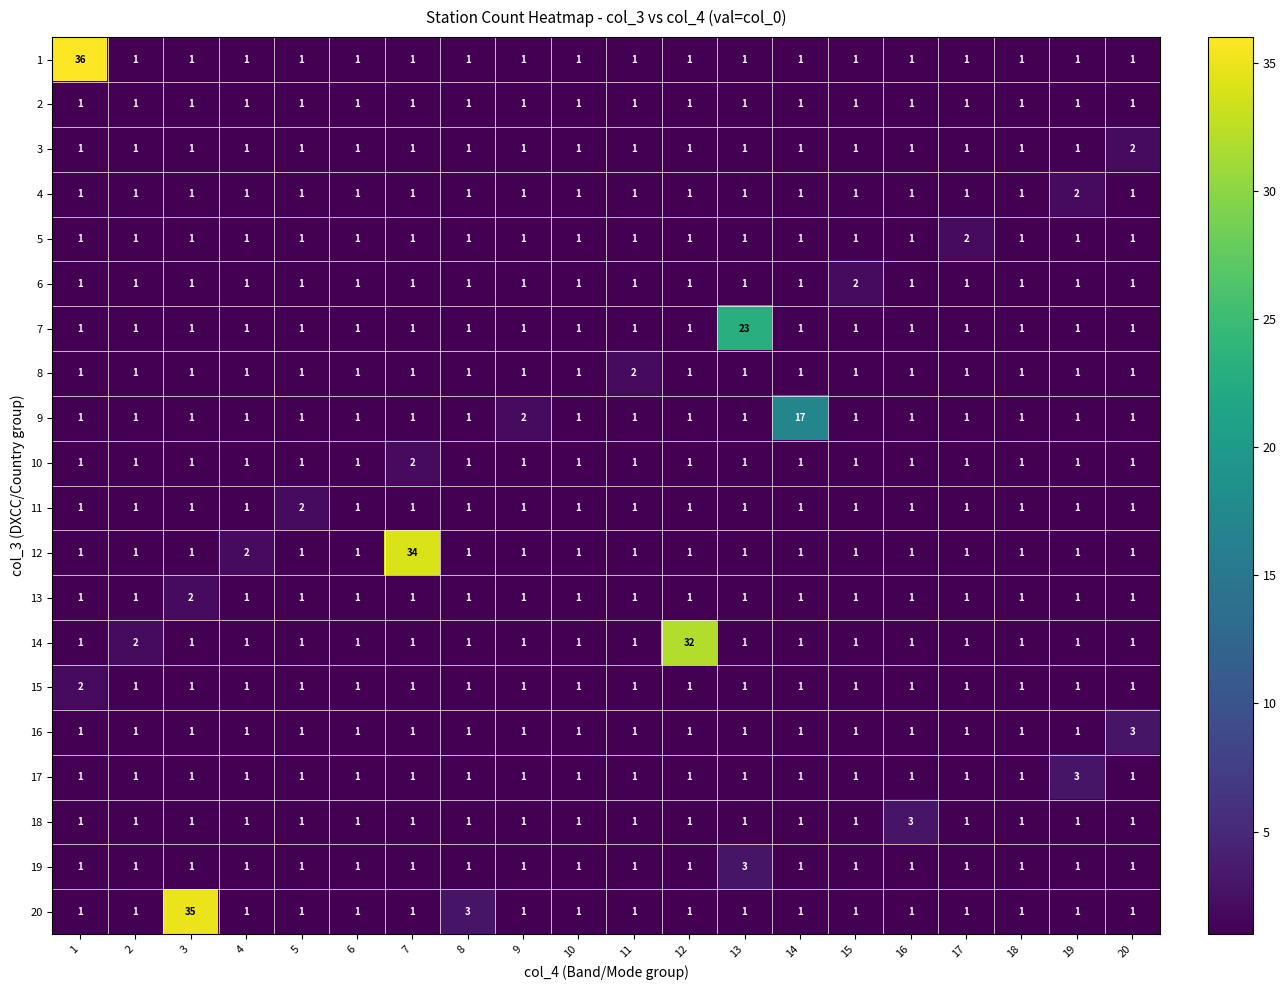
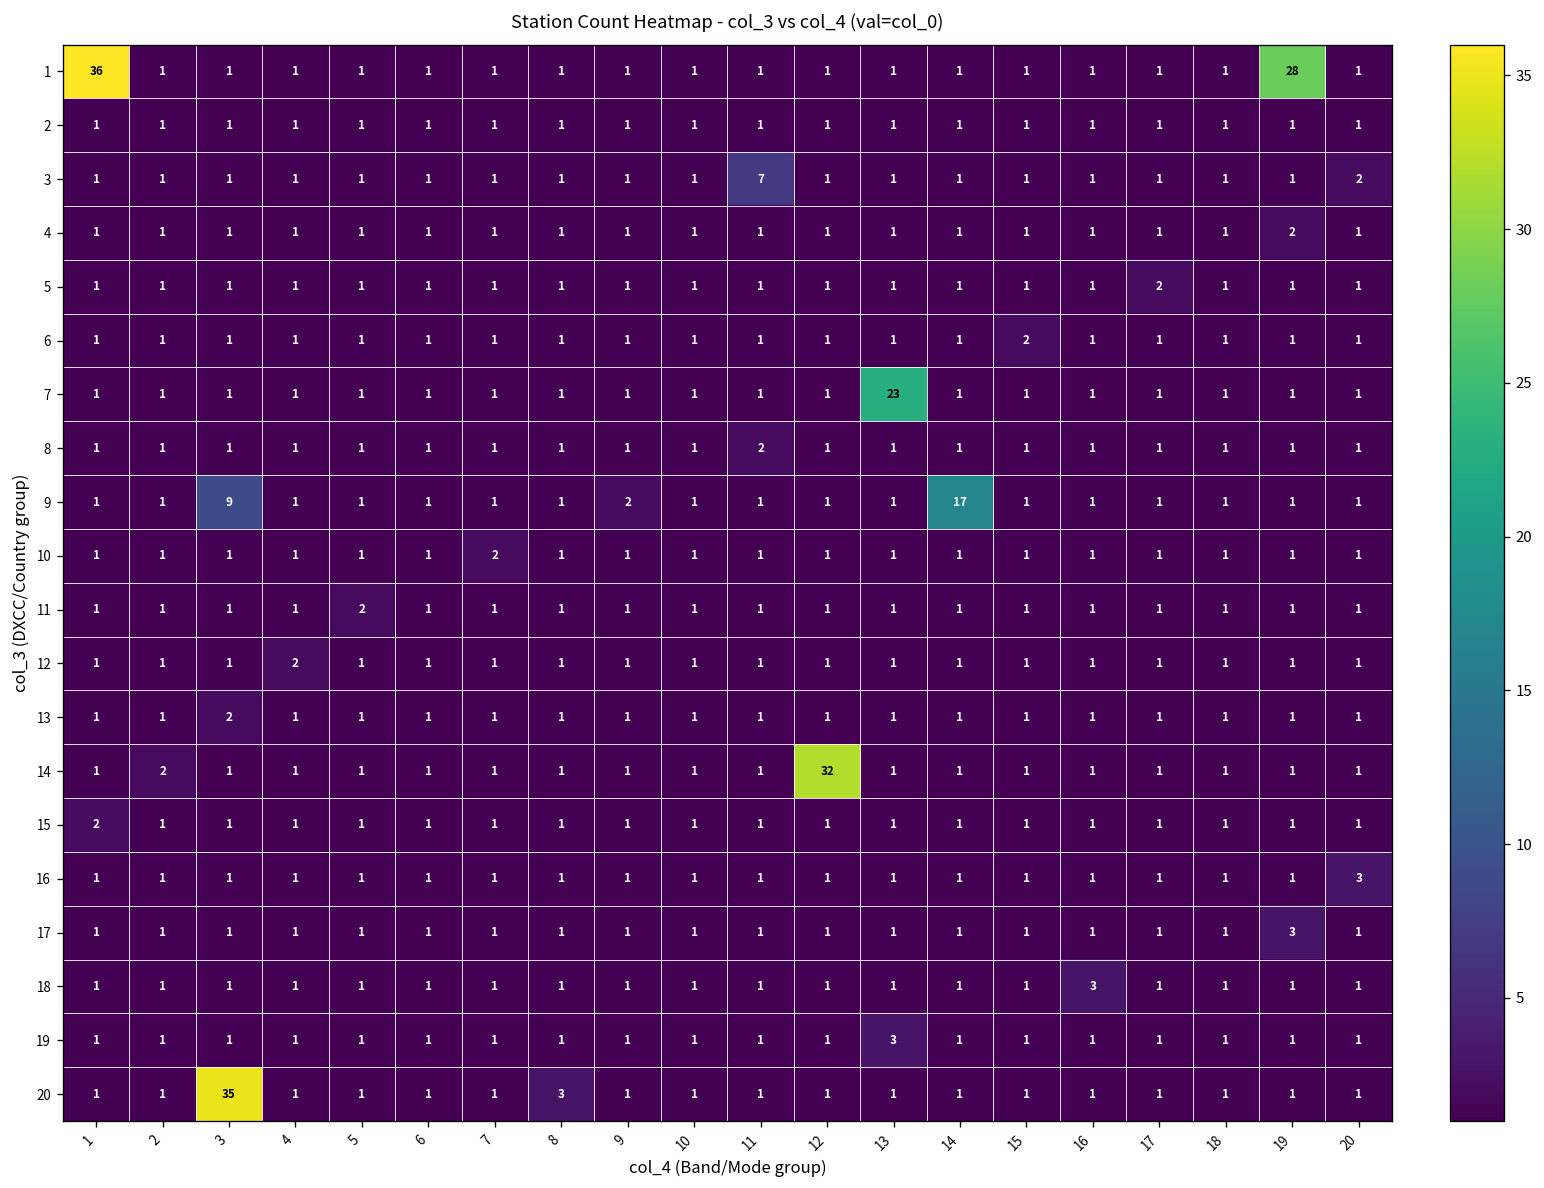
  {
    "1": {
      "1": 36,
      "2": 1,
      "3": 1,
      "4": 1,
      "5": 1,
      "6": 1,
      "7": 1,
      "8": 1,
      "9": 1,
      "10": 1,
      "11": 1,
      "12": 1,
      "13": 1,
      "14": 1,
      "15": 1,
      "16": 1,
      "17": 1,
      "18": 1,
-     "19": 1,
+     "19": 28,
      "20": 1
    },
    "3": {
      "1": 1,
      "2": 1,
      "3": 1,
      "4": 1,
      "5": 1,
      "6": 1,
      "7": 1,
      "8": 1,
      "9": 1,
      "10": 1,
-     "11": 1,
+     "11": 7,
      "12": 1,
      "13": 1,
      "14": 1,
      "15": 1,
      "16": 1,
      "17": 1,
      "18": 1,
      "19": 1,
      "20": 2
    },
    "9": {
      "1": 1,
      "2": 1,
-     "3": 1,
+     "3": 9,
      "4": 1,
      "5": 1,
      "6": 1,
      "7": 1,
      "8": 1,
      "9": 2,
      "10": 1,
      "11": 1,
      "12": 1,
      "13": 1,
      "14": 17,
      "15": 1,
      "16": 1,
      "17": 1,
      "18": 1,
      "19": 1,
      "20": 1
    },
    "12": {
      "1": 1,
      "2": 1,
      "3": 1,
      "4": 2,
      "5": 1,
      "6": 1,
-     "7": 34,
+     "7": 1,
      "8": 1,
      "9": 1,
      "10": 1,
      "11": 1,
      "12": 1,
      "13": 1,
      "14": 1,
      "15": 1,
      "16": 1,
      "17": 1,
      "18": 1,
      "19": 1,
      "20": 1
    }
  }
